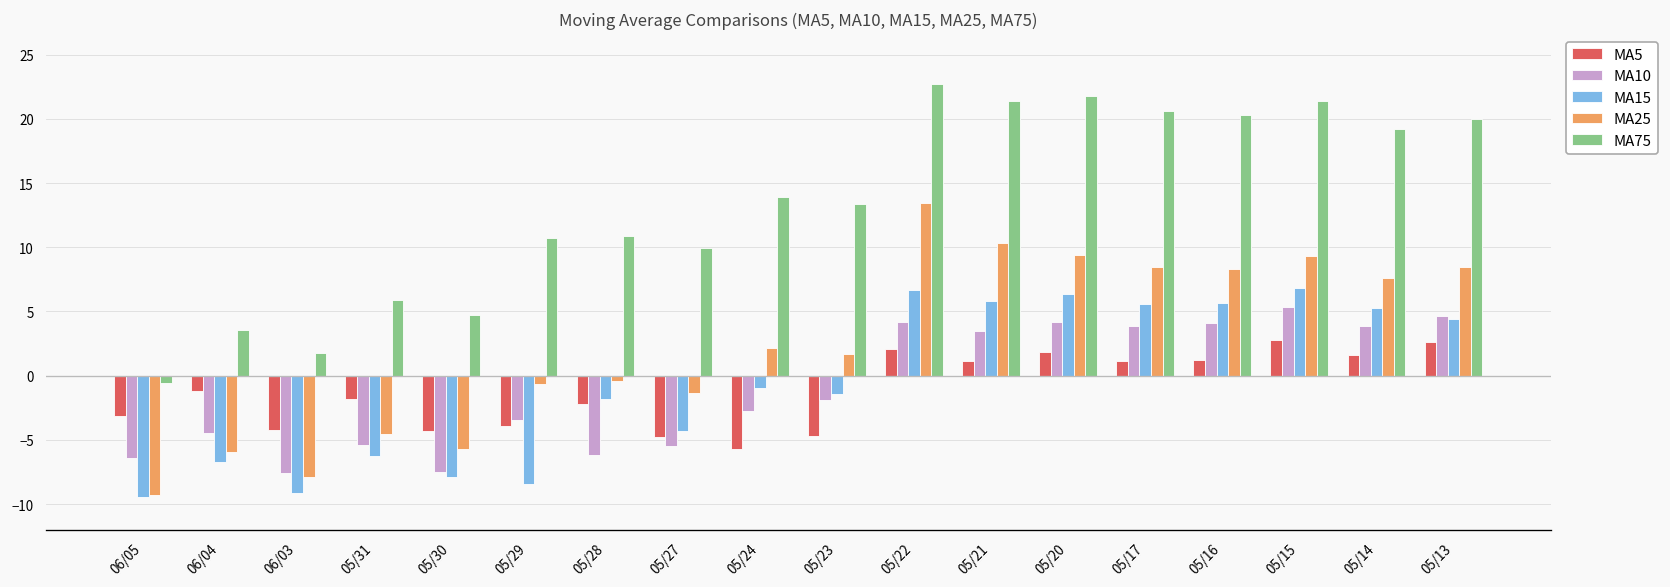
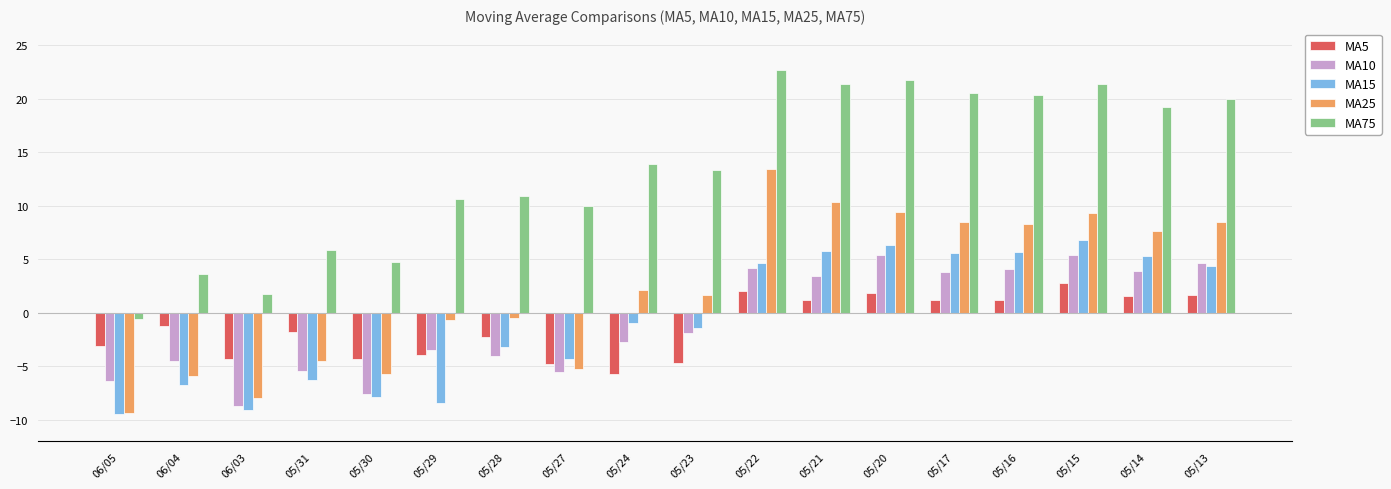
  {
    "MA5": {
      "06/05": -3.1,
      "06/04": -1.2,
      "06/03": -4.3,
      "05/31": -1.8,
      "05/30": -4.3,
      "05/29": -3.9,
      "05/28": -2.2,
      "05/27": -4.8,
      "05/24": -5.7,
      "05/23": -4.7,
      "05/22": 2.1,
      "05/21": 1.2,
      "05/20": 1.9,
      "05/17": 1.2,
      "05/16": 1.2,
      "05/15": 2.8,
      "05/14": 1.6,
-     "05/13": 2.6
+     "05/13": 1.7
    },
    "MA10": {
      "06/05": -6.4,
      "06/04": -4.5,
-     "06/03": -7.6,
+     "06/03": -8.7,
      "05/31": -5.4,
      "05/30": -7.5,
      "05/29": -3.5,
-     "05/28": -6.2,
+     "05/28": -4.1,
      "05/27": -5.5,
      "05/24": -2.8,
      "05/23": -1.9,
      "05/22": 4.2,
      "05/21": 3.5,
-     "05/20": 4.2,
+     "05/20": 5.4,
      "05/17": 3.9,
      "05/16": 4.1,
      "05/15": 5.4,
      "05/14": 3.9,
      "05/13": 4.7
    },
    "MA15": {
      "06/05": -9.5,
      "06/04": -6.7,
      "06/03": -9.1,
      "05/31": -6.3,
      "05/30": -7.9,
      "05/29": -8.4,
-     "05/28": -1.9,
+     "05/28": -3.2,
      "05/27": -4.3,
      "05/24": -0.9,
      "05/23": -1.4,
-     "05/22": 6.7,
+     "05/22": 4.7,
      "05/21": 5.8,
      "05/20": 6.4,
      "05/17": 5.6,
      "05/16": 5.7,
      "05/15": 6.8,
      "05/14": 5.3,
      "05/13": 4.4
    },
    "MA25": {
      "06/05": -9.3,
      "06/04": -5.9,
      "06/03": -7.9,
      "05/31": -4.5,
      "05/30": -5.8,
      "05/29": -0.6,
      "05/28": -0.5,
-     "05/27": -1.3,
+     "05/27": -5.2,
      "05/24": 2.2,
      "05/23": 1.7,
      "05/22": 13.5,
      "05/21": 10.3,
      "05/20": 9.4,
      "05/17": 8.5,
      "05/16": 8.3,
      "05/15": 9.4,
      "05/14": 7.6,
      "05/13": 8.5
    },
    "MA75": {
      "06/05": -0.6,
      "06/04": 3.6,
      "06/03": 1.7,
      "05/31": 5.9,
      "05/30": 4.7,
      "05/29": 10.7,
      "05/28": 10.9,
      "05/27": 10.0,
      "05/24": 13.9,
      "05/23": 13.3,
      "05/22": 22.7,
      "05/21": 21.4,
      "05/20": 21.8,
      "05/17": 20.6,
      "05/16": 20.3,
      "05/15": 21.4,
      "05/14": 19.2,
      "05/13": 20.0
    }
  }
